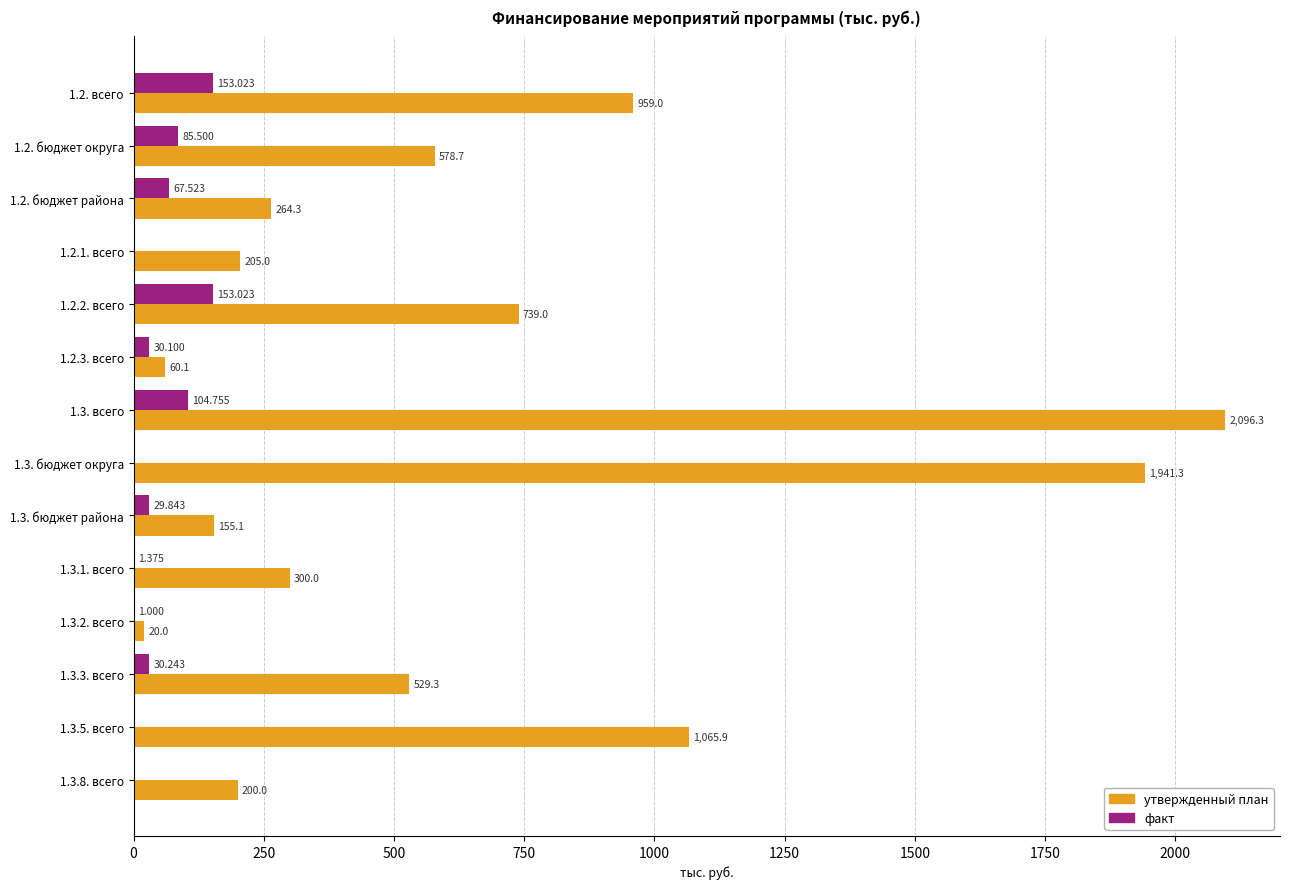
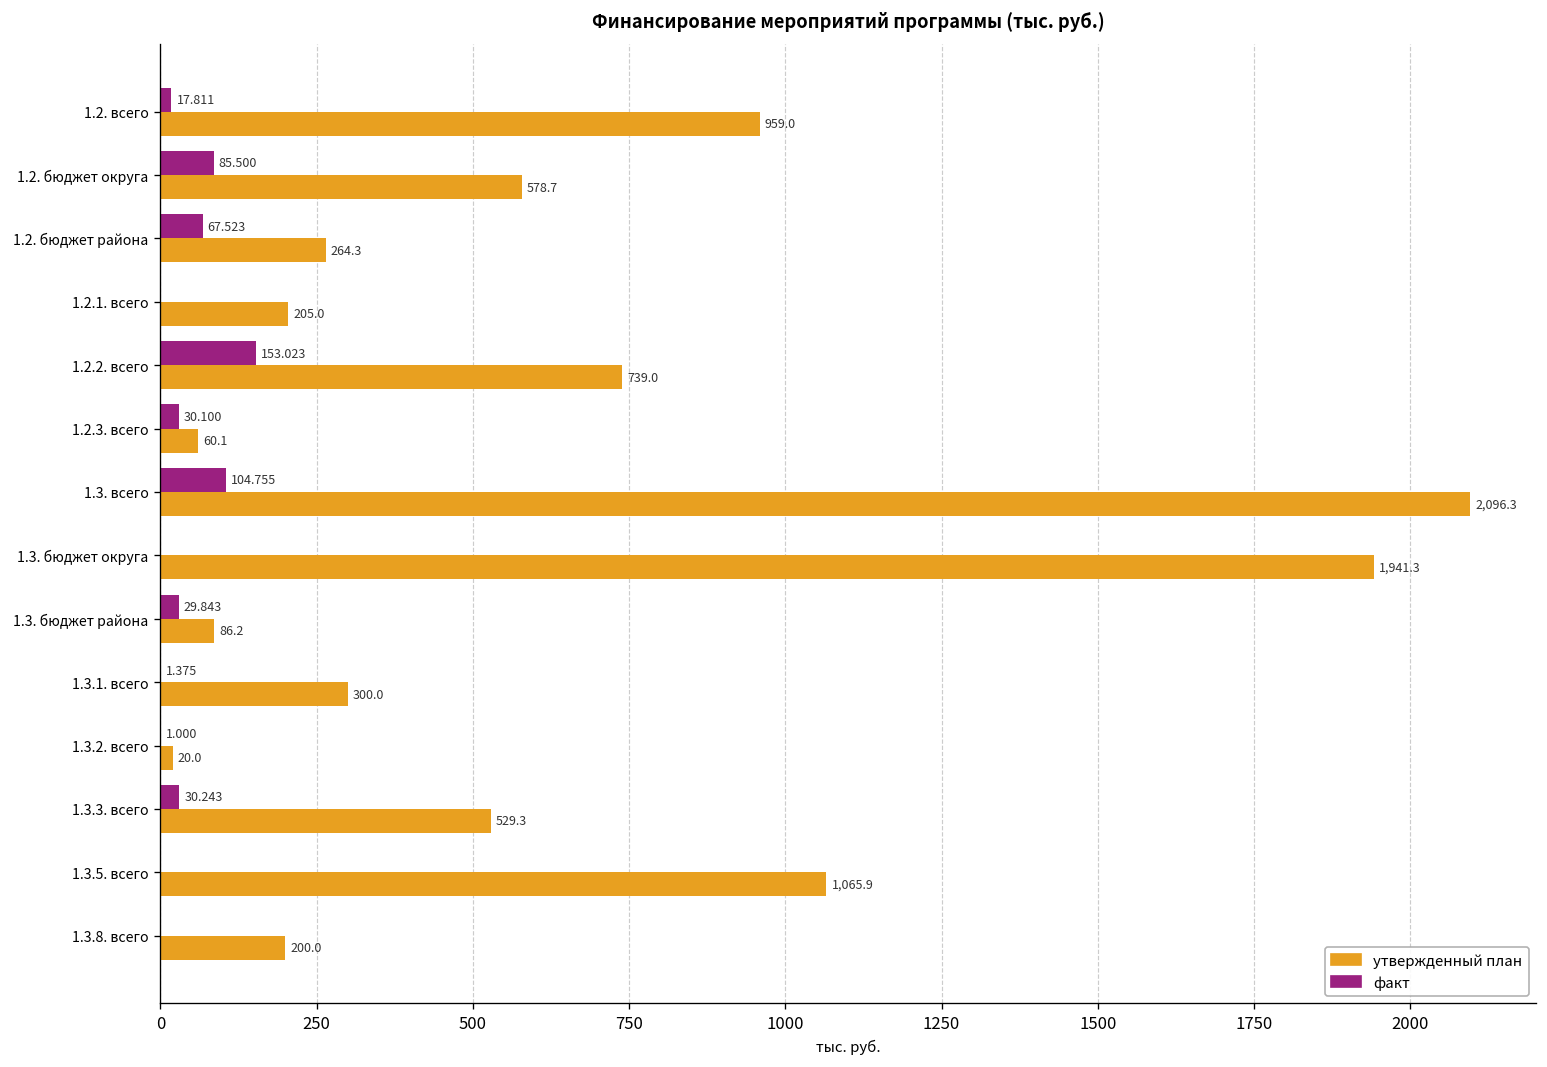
  {
    "утвержденный план": {
      "1.2. всего": "959.0",
      "1.2. бюджет округа": "578.7",
      "1.2. бюджет района": "264.3",
      "1.2.1. всего": "205.0",
      "1.2.2. всего": "739.0",
      "1.2.3. всего": "60.1",
      "1.3. всего": "2,096.3",
      "1.3. бюджет округа": "1,941.3",
-     "1.3. бюджет района": "155.1",
+     "1.3. бюджет района": "86.2",
      "1.3.1. всего": "300.0",
      "1.3.2. всего": "20.0",
      "1.3.3. всего": "529.3",
      "1.3.5. всего": "1,065.9",
      "1.3.8. всего": "200.0"
    },
    "факт": {
-     "1.2. всего": "153.023",
+     "1.2. всего": "17.811",
      "1.2. бюджет округа": "85.500",
      "1.2. бюджет района": "67.523",
      "1.2.2. всего": "153.023",
      "1.2.3. всего": "30.100",
      "1.3. всего": "104.755",
      "1.3. бюджет района": "29.843",
      "1.3.1. всего": "1.375",
      "1.3.2. всего": "1.000",
      "1.3.3. всего": "30.243"
    }
  }
